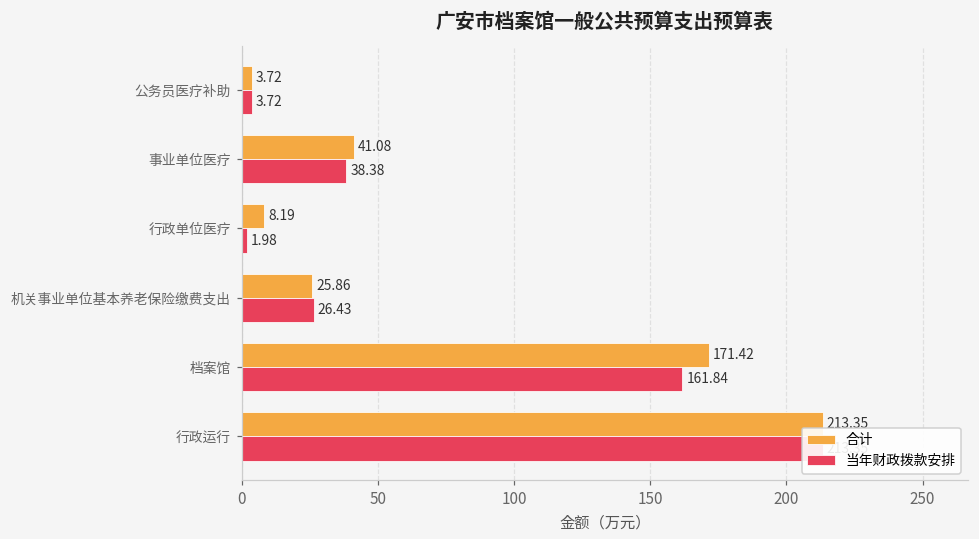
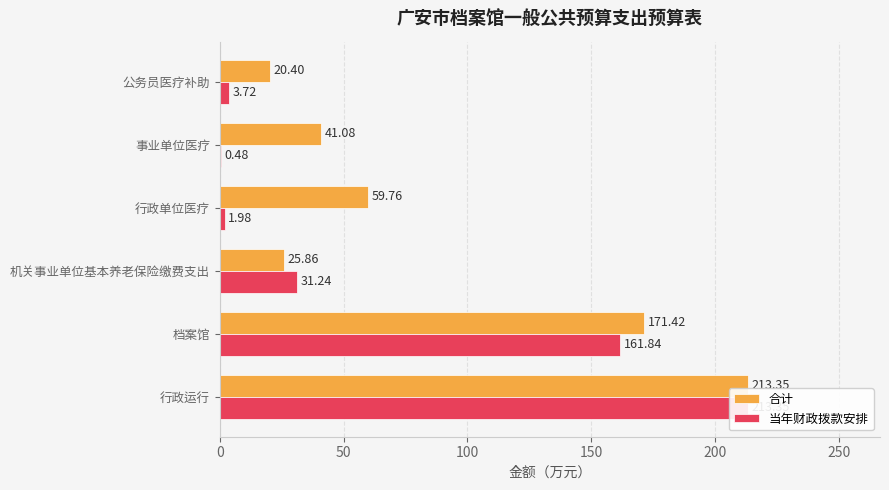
  {
    "合计": {
-     "公务员医疗补助": 3.72,
+     "公务员医疗补助": 20.40,
      "事业单位医疗": 41.08,
-     "行政单位医疗": 8.19,
+     "行政单位医疗": 59.76,
      "机关事业单位基本养老保险缴费支出": 25.86,
      "档案馆": 171.42
    },
    "当年财政拨款安排": {
      "公务员医疗补助": 3.72,
-     "事业单位医疗": 38.38,
+     "事业单位医疗": 0.48,
      "行政单位医疗": 1.98,
-     "机关事业单位基本养老保险缴费支出": 26.43,
+     "机关事业单位基本养老保险缴费支出": 31.24,
      "档案馆": 161.84
    }
  }
